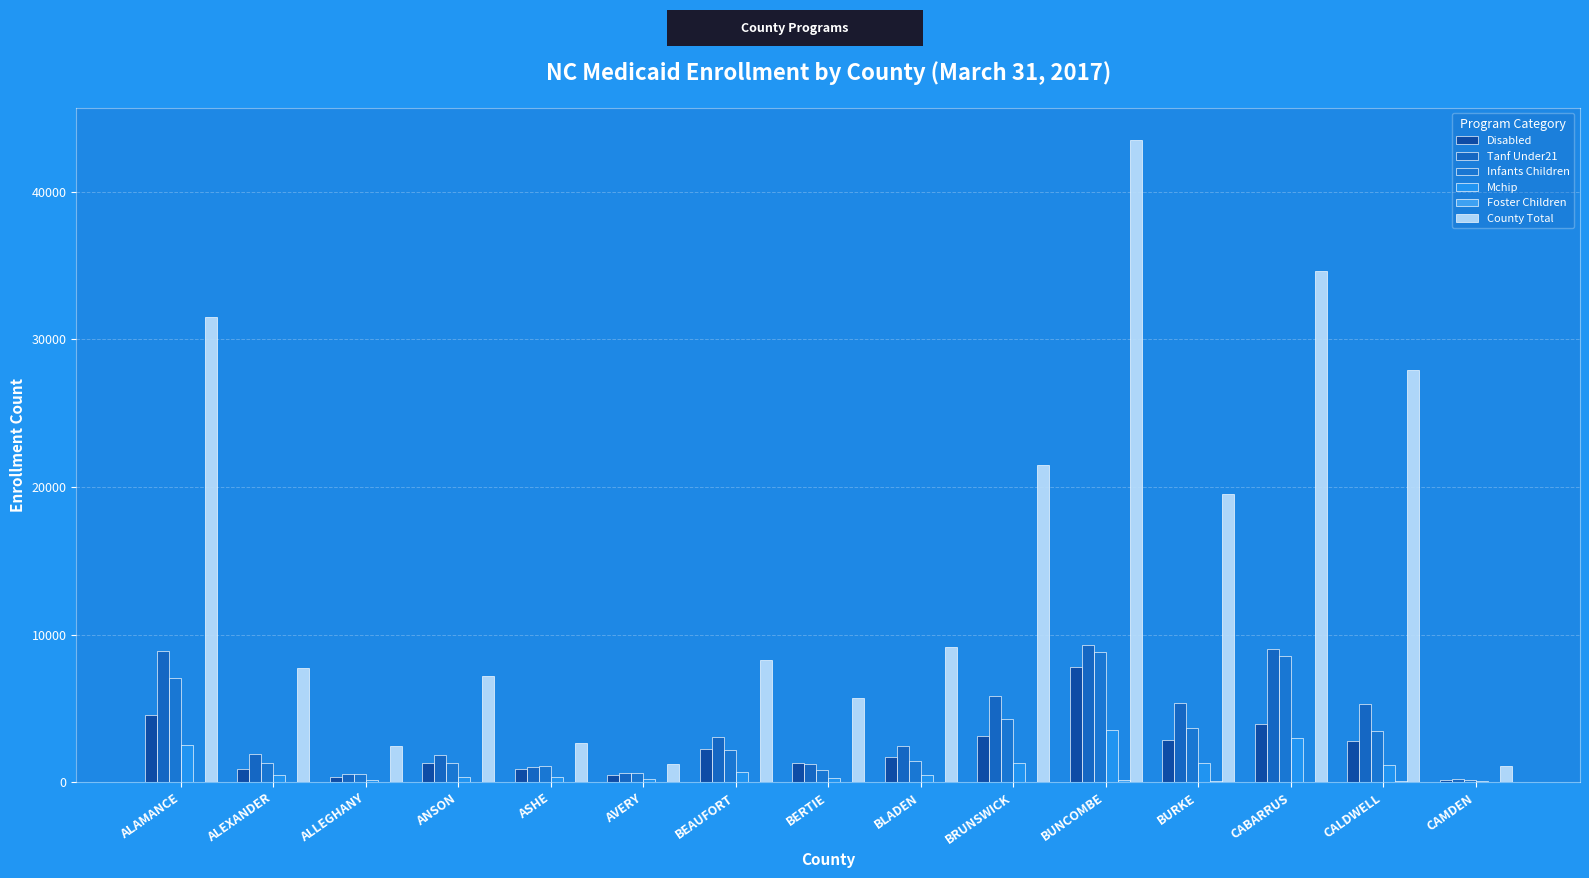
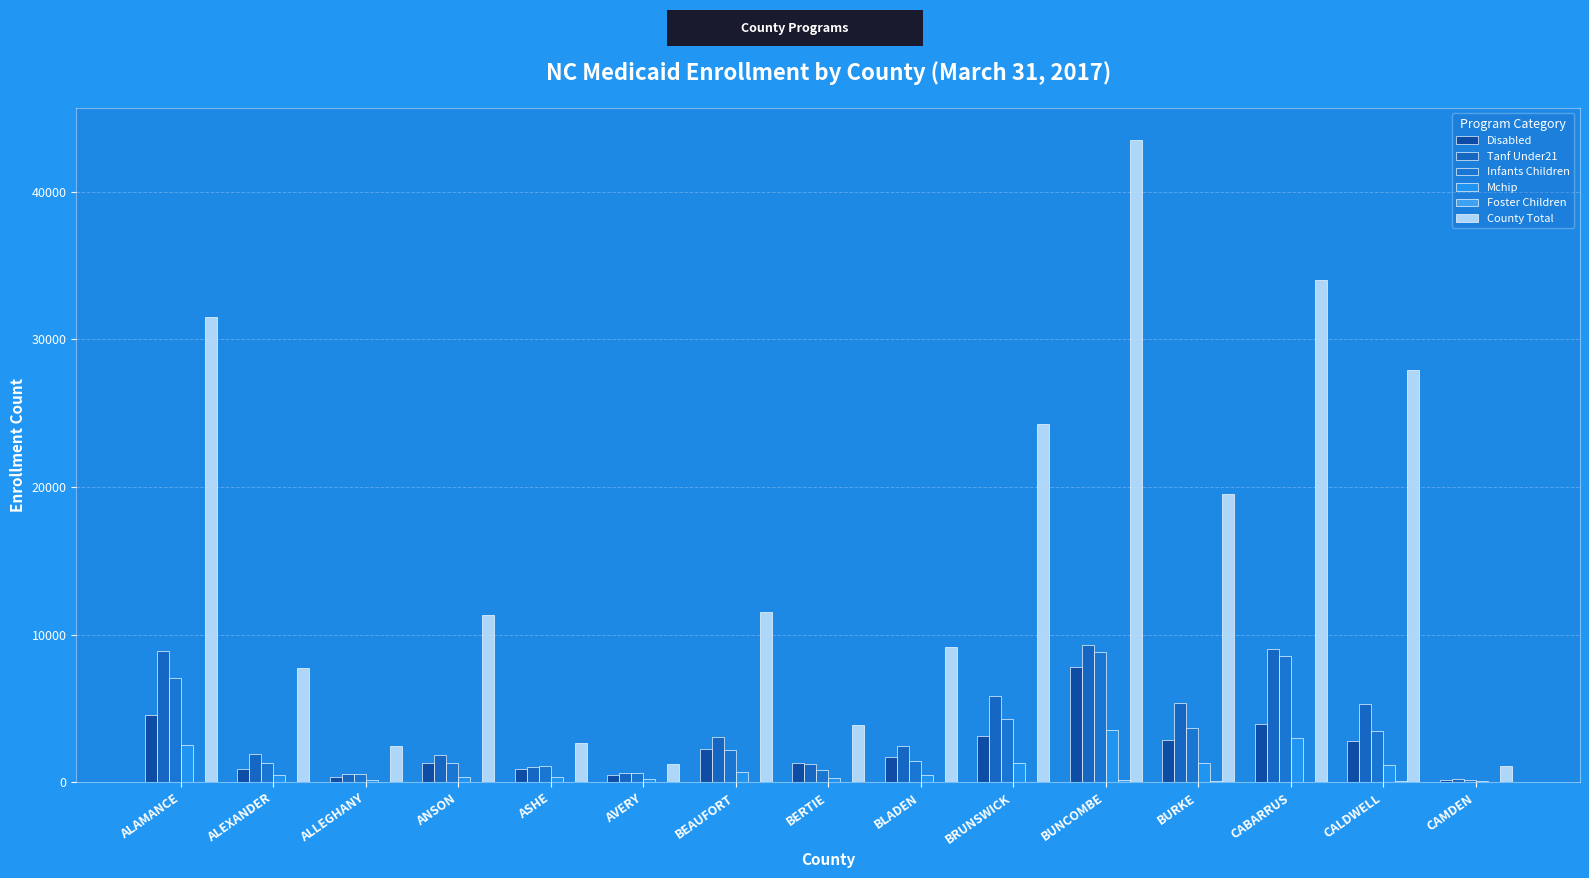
  {
    "County Total": {
      "ALAMANCE": 31500,
      "ALEXANDER": 7700,
      "ALLEGHANY": 2500,
-     "ANSON": 7200,
+     "ANSON": 11300,
      "ASHE": 2700,
      "AVERY": 1200,
-     "BEAUFORT": 8300,
-     "BERTIE": 5700,
+     "BEAUFORT": 11600,
+     "BERTIE": 3900,
      "BLADEN": 9200,
-     "BRUNSWICK": 21500,
+     "BRUNSWICK": 24300,
      "BUNCOMBE": 43500,
      "BURKE": 19600,
-     "CABARRUS": 34600,
+     "CABARRUS": 34100,
      "CALDWELL": 28000,
      "CAMDEN": 1100
    }
  }
